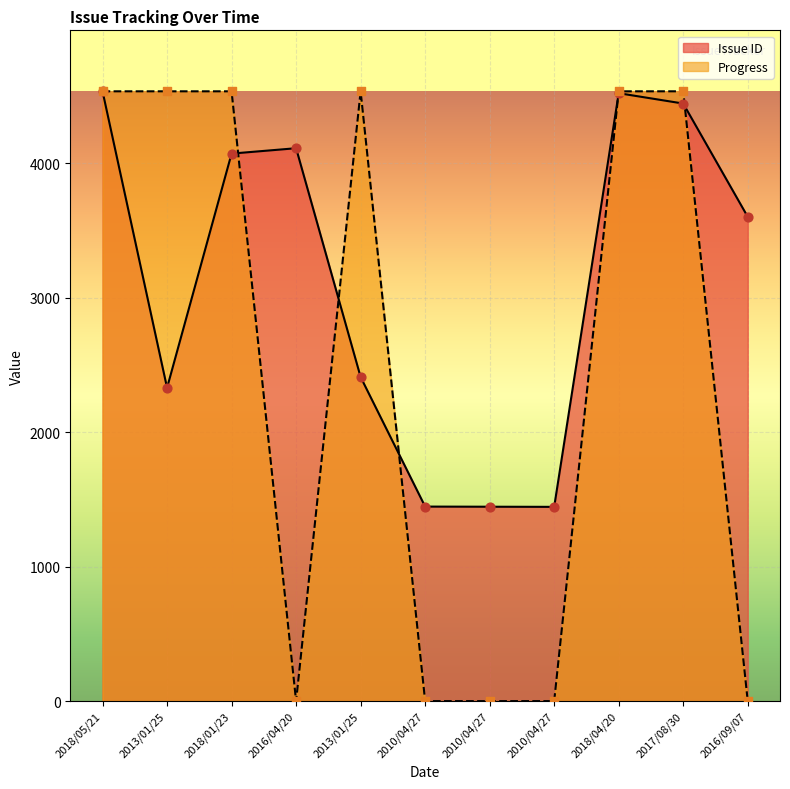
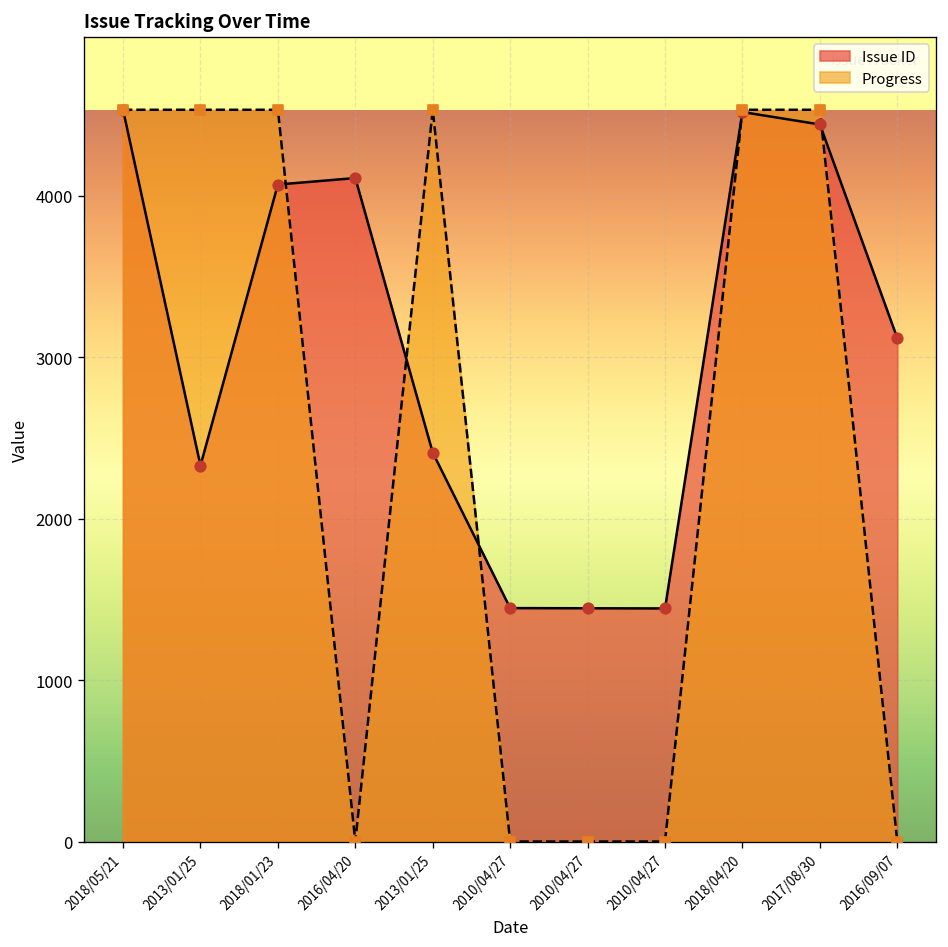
  {
    "Issue ID": {
      "2018/01/23": 4070,
      "2016/04/20": 4110,
      "2017/08/30": 4440,
-     "2016/09/07": 3600
+     "2016/09/07": 3120
    },
    "Progress": {
      "2018/01/23": 4530,
      "2016/04/20": 0,
      "2017/08/30": 4530,
      "2016/09/07": 0
    }
  }
